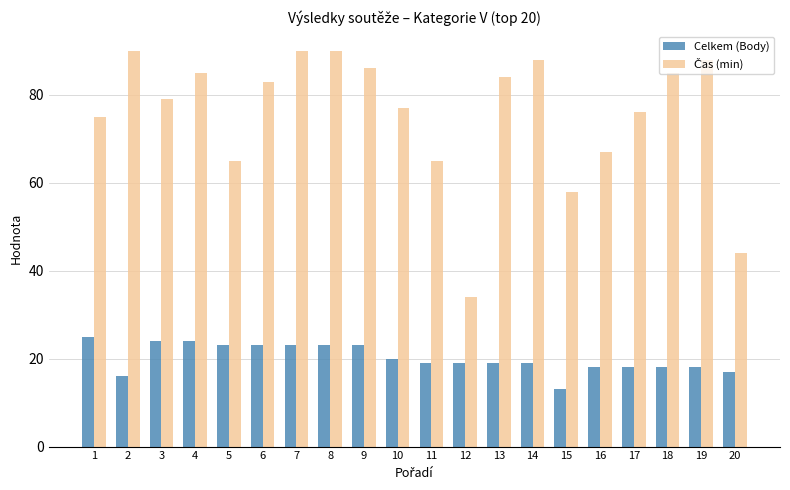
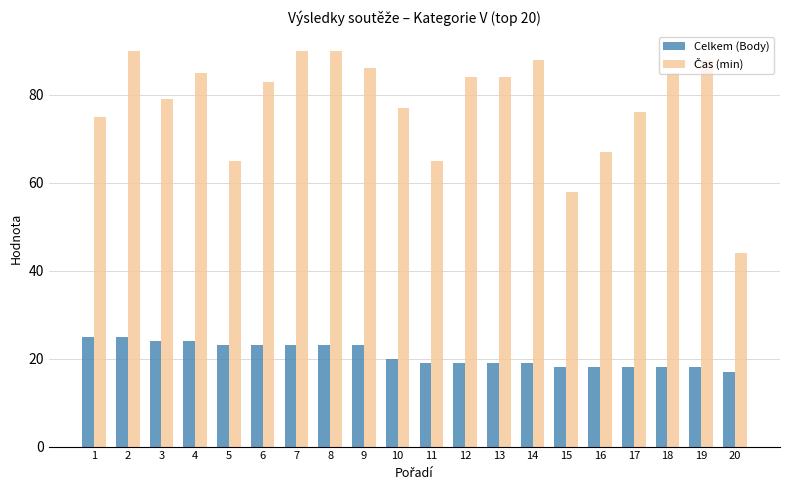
  {
    "Celkem (Body)": {
      "1": 25,
-     "2": 16,
+     "2": 25,
      "3": 24,
      "4": 24,
      "5": 23,
      "6": 23,
      "7": 23,
      "8": 23,
      "9": 23,
      "10": 20,
      "11": 19,
      "12": 19,
      "13": 19,
      "14": 19,
-     "15": 13,
+     "15": 18,
      "16": 18,
      "17": 18,
      "18": 18,
      "19": 18,
      "20": 17
    },
    "Čas (min)": {
      "1": 75,
      "2": 90,
      "3": 79,
      "4": 85,
      "5": 65,
      "6": 83,
      "7": 90,
      "8": 90,
      "9": 86,
      "10": 77,
      "11": 65,
-     "12": 34,
+     "12": 84,
      "13": 84,
      "14": 88,
      "15": 58,
      "16": 67,
      "17": 76,
      "20": 44
    }
  }
